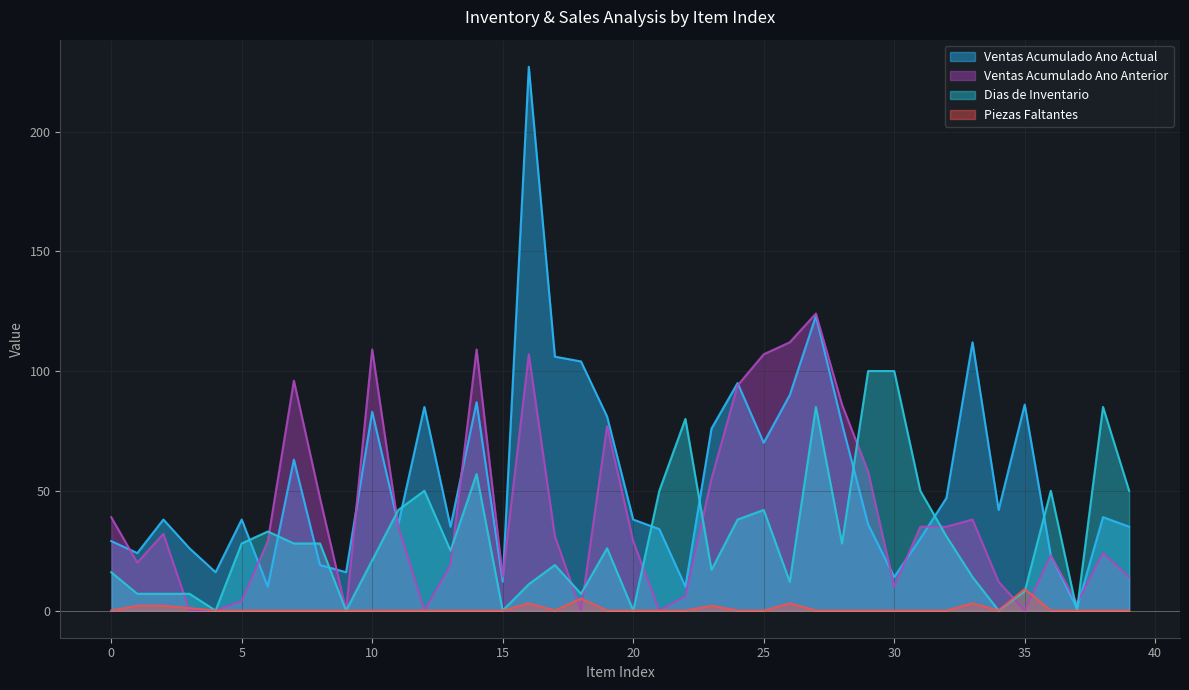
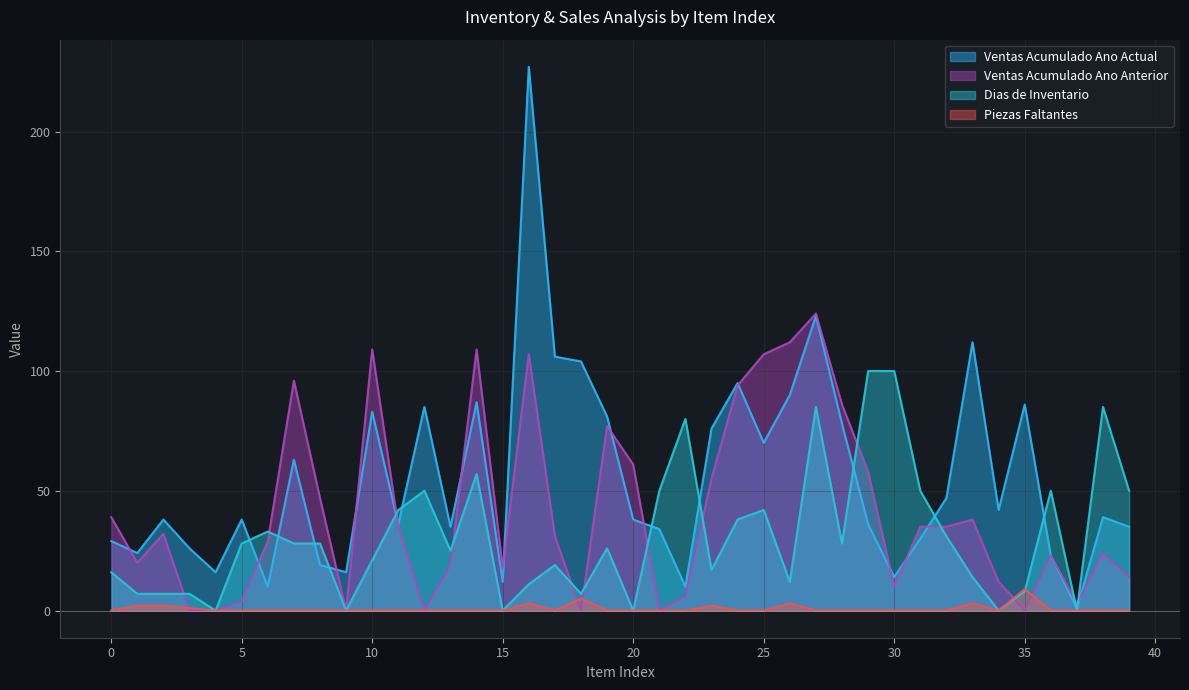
  {
    "Ventas Acumulado Ano Anterior": {
      "0": 39,
      "5": 4,
      "10": 109,
-     "15": 14,
-     "20": 29,
+     "15": 18,
+     "20": 61,
      "25": 107,
      "30": 10,
      "35": 0
    },
    "Piezas Faltantes": {
      "0": 0,
      "5": 0,
      "10": 0,
      "25": 0,
      "30": 0
    }
  }
